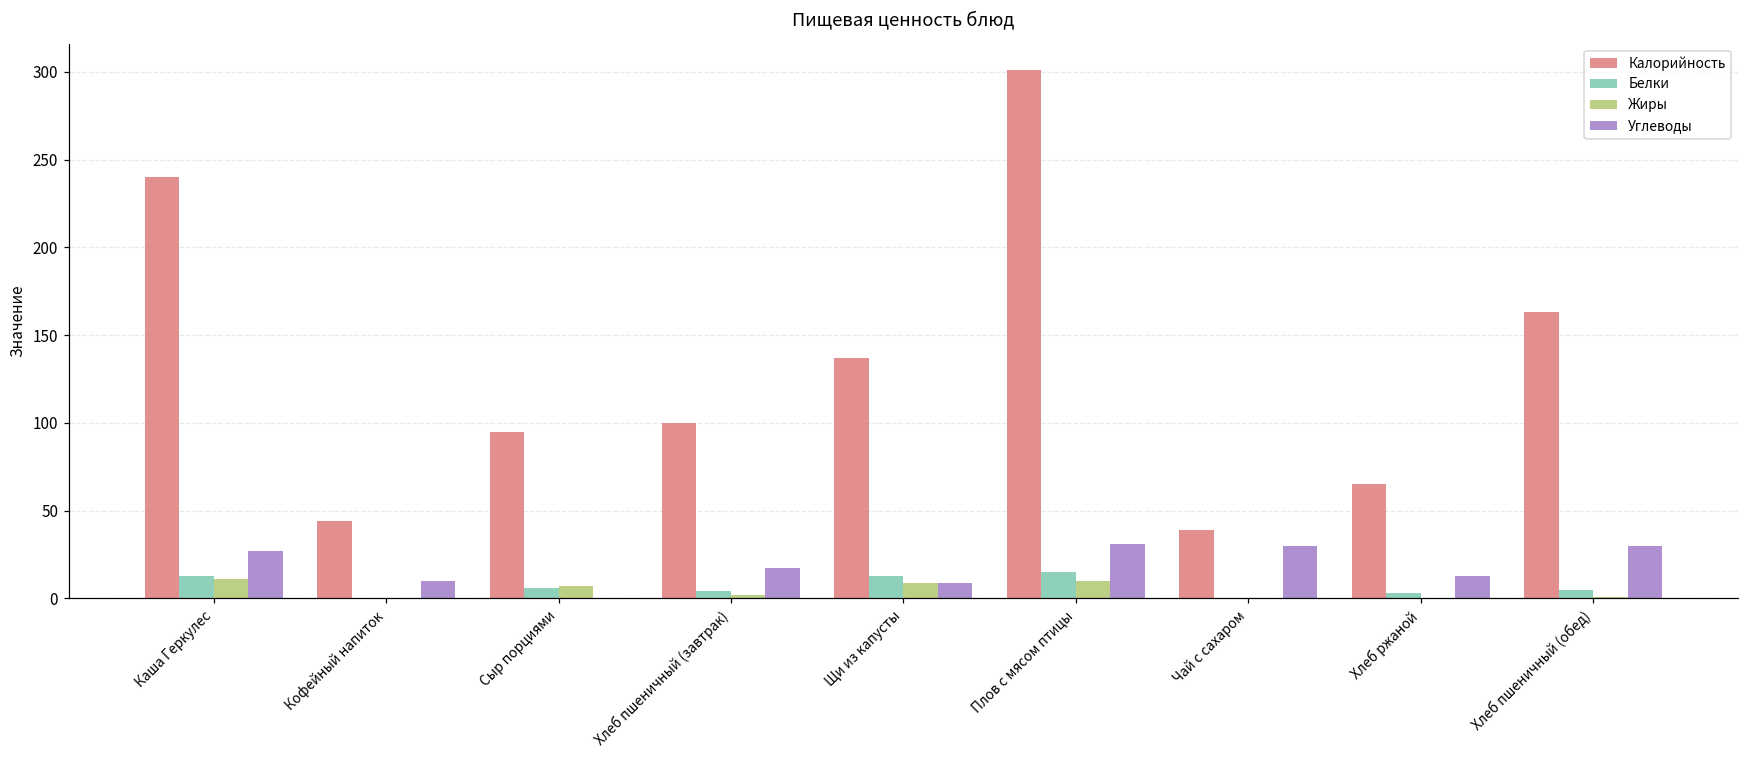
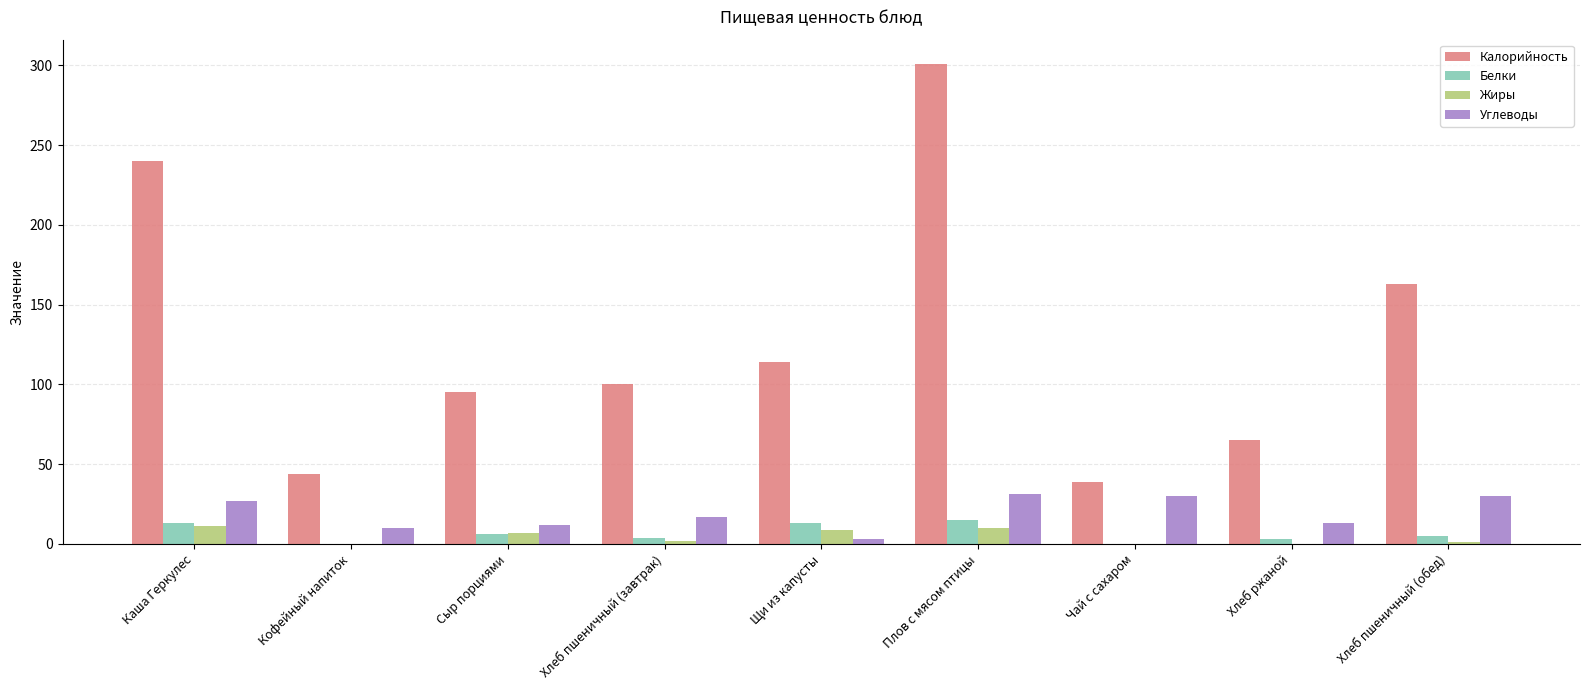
  {
    "Калорийность": {
      "Каша Геркулес": 240,
      "Кофейный напиток": 44,
      "Сыр порциями": 95,
      "Хлеб пшеничный (завтрак)": 100,
-     "Щи из капусты": 137,
+     "Щи из капусты": 114,
      "Плов с мясом птицы": 301,
      "Чай с сахаром": 39,
      "Хлеб ржаной": 65,
      "Хлеб пшеничный (обед)": 163
    },
    "Белки": {
      "Каша Геркулес": 13,
      "Кофейный напиток": 0,
      "Сыр порциями": 6,
      "Хлеб пшеничный (завтрак)": 4,
      "Щи из капусты": 13,
      "Плов с мясом птицы": 15,
      "Чай с сахаром": 0,
      "Хлеб ржаной": 3,
      "Хлеб пшеничный (обед)": 5
    },
    "Жиры": {
      "Каша Геркулес": 11,
      "Кофейный напиток": 0,
      "Сыр порциями": 7,
      "Хлеб пшеничный (завтрак)": 2,
      "Щи из капусты": 9,
      "Плов с мясом птицы": 10,
      "Чай с сахаром": 0,
      "Хлеб ржаной": 0
    },
    "Углеводы": {
      "Каша Геркулес": 27,
      "Кофейный напиток": 10,
-     "Сыр порциями": 0,
+     "Сыр порциями": 12,
      "Хлеб пшеничный (завтрак)": 17,
-     "Щи из капусты": 9,
+     "Щи из капусты": 3,
      "Плов с мясом птицы": 31,
      "Чай с сахаром": 30,
      "Хлеб ржаной": 13,
      "Хлеб пшеничный (обед)": 30
    }
  }
